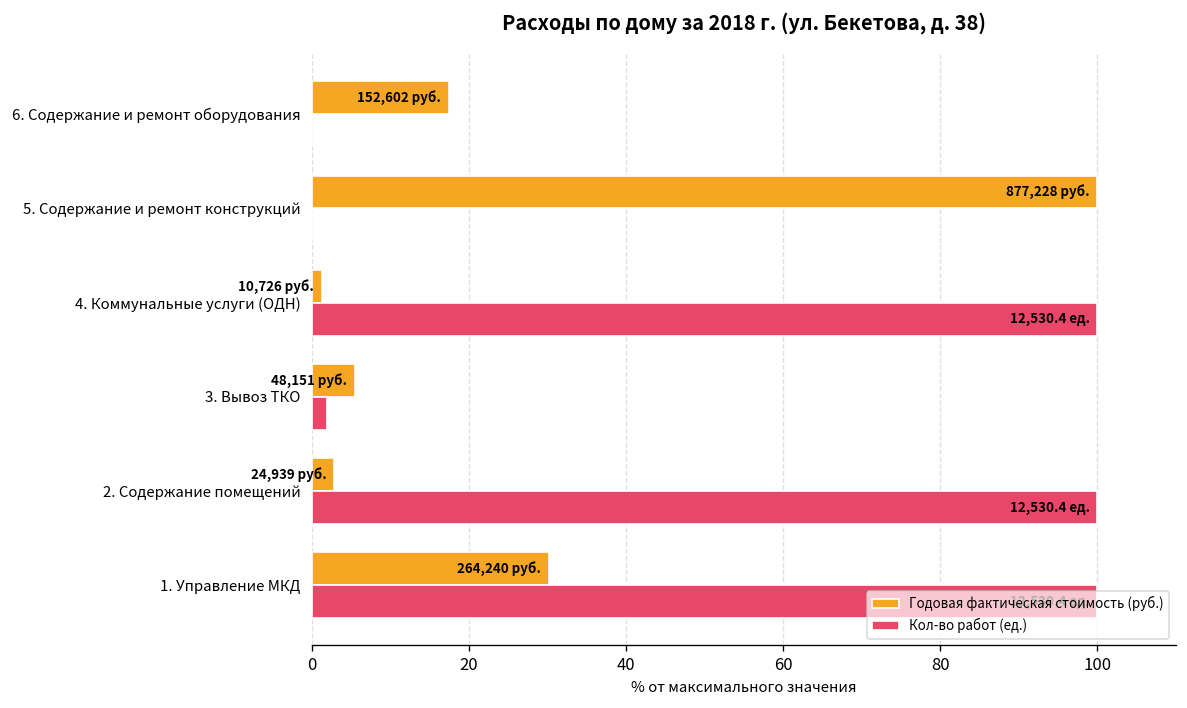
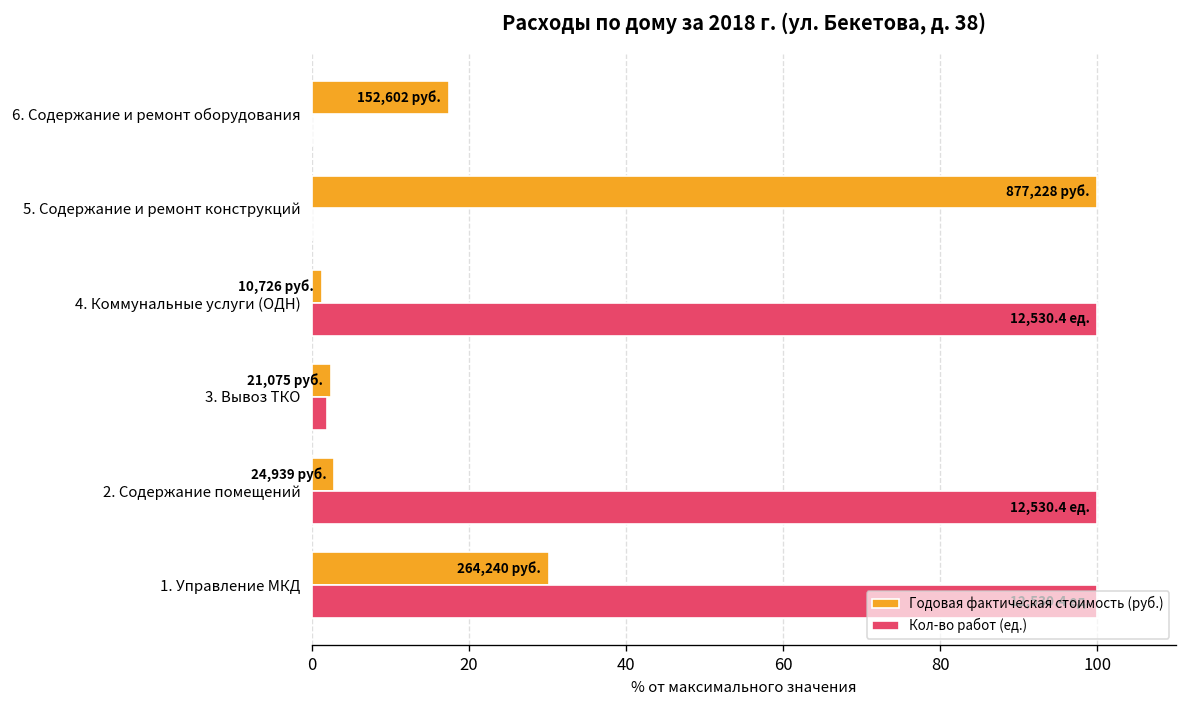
  {
    "Годовая фактическая стоимость (руб.)": {
-     "3. Вывоз ТКО": "48,151"
+     "3. Вывоз ТКО": "21,075"
    },
    "Кол-во работ (ед.)": {
      "6. Содержание и ремонт оборудования": "0",
      "5. Содержание и ремонт конструкций": "0",
      "3. Вывоз ТКО": "2"
    }
  }
